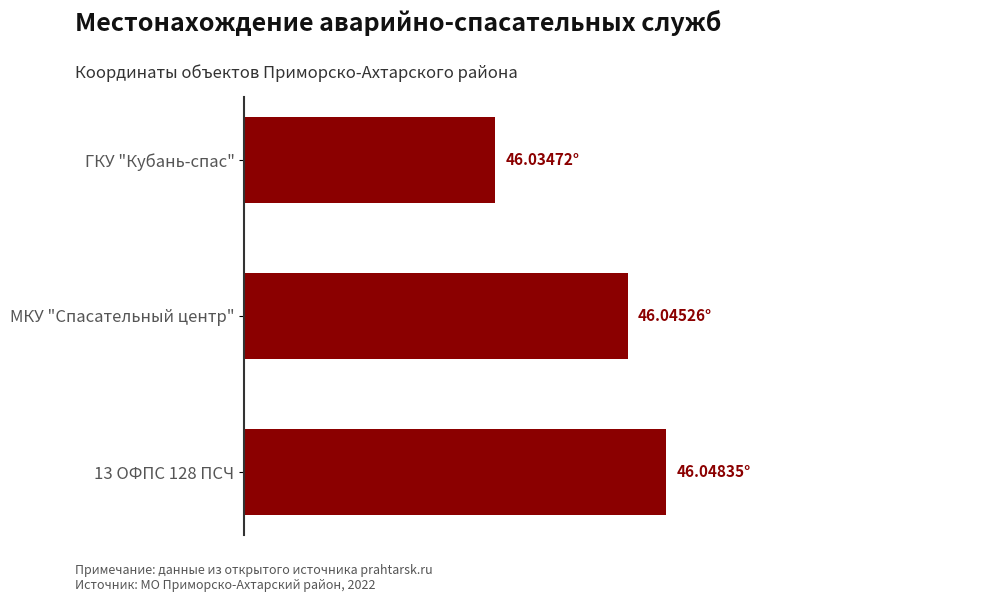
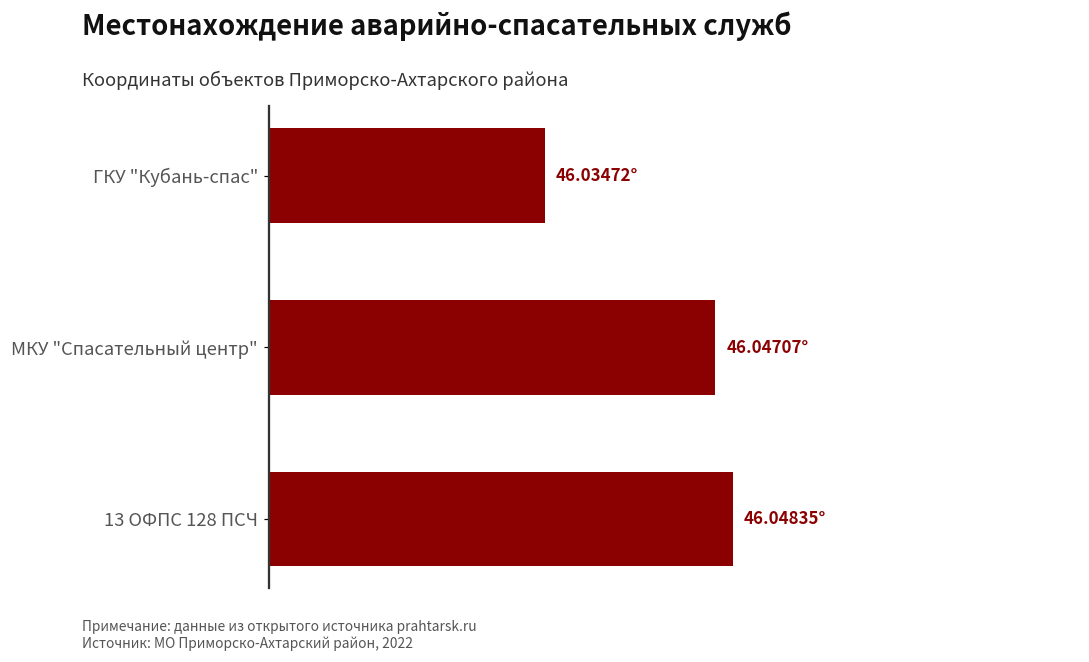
  {
    "ГКУ \"Кубань-спас\"": "46.03472°",
-   "МКУ \"Спасательный центр\"": "46.04526°",
+   "МКУ \"Спасательный центр\"": "46.04707°",
    "13 ОФПС 128 ПСЧ": "46.04835°"
  }
